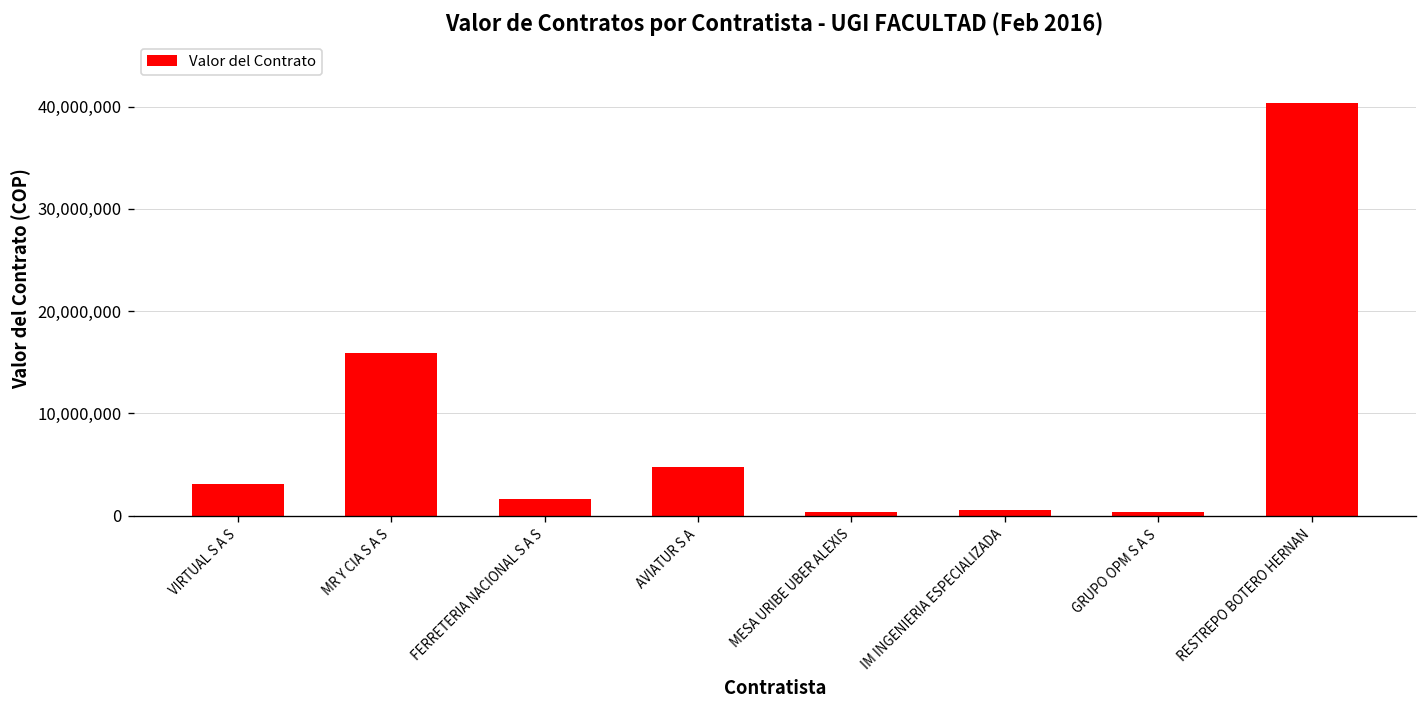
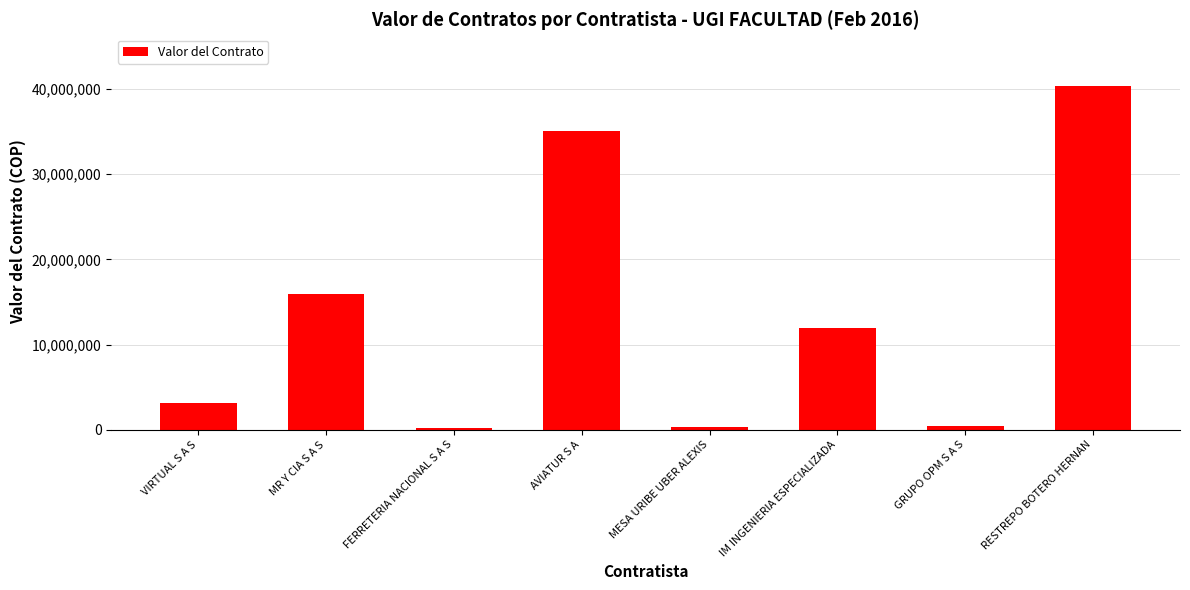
  {
    "VIRTUAL S A S": "3,000,000",
    "MR Y CIA S A S": "16,000,000",
-   "FERRETERIA NACIONAL S A S": "2,000,000",
-   "AVIATUR S A": "5,000,000",
+   "FERRETERIA NACIONAL S A S": "0",
+   "AVIATUR S A": "35,000,000",
    "MESA URIBE UBER ALEXIS": "0",
-   "IM INGENIERIA ESPECIALIZADA": "1,000,000",
+   "IM INGENIERIA ESPECIALIZADA": "12,000,000",
    "GRUPO OPM S A S": "0",
    "RESTREPO BOTERO HERNAN": "40,000,000"
  }
